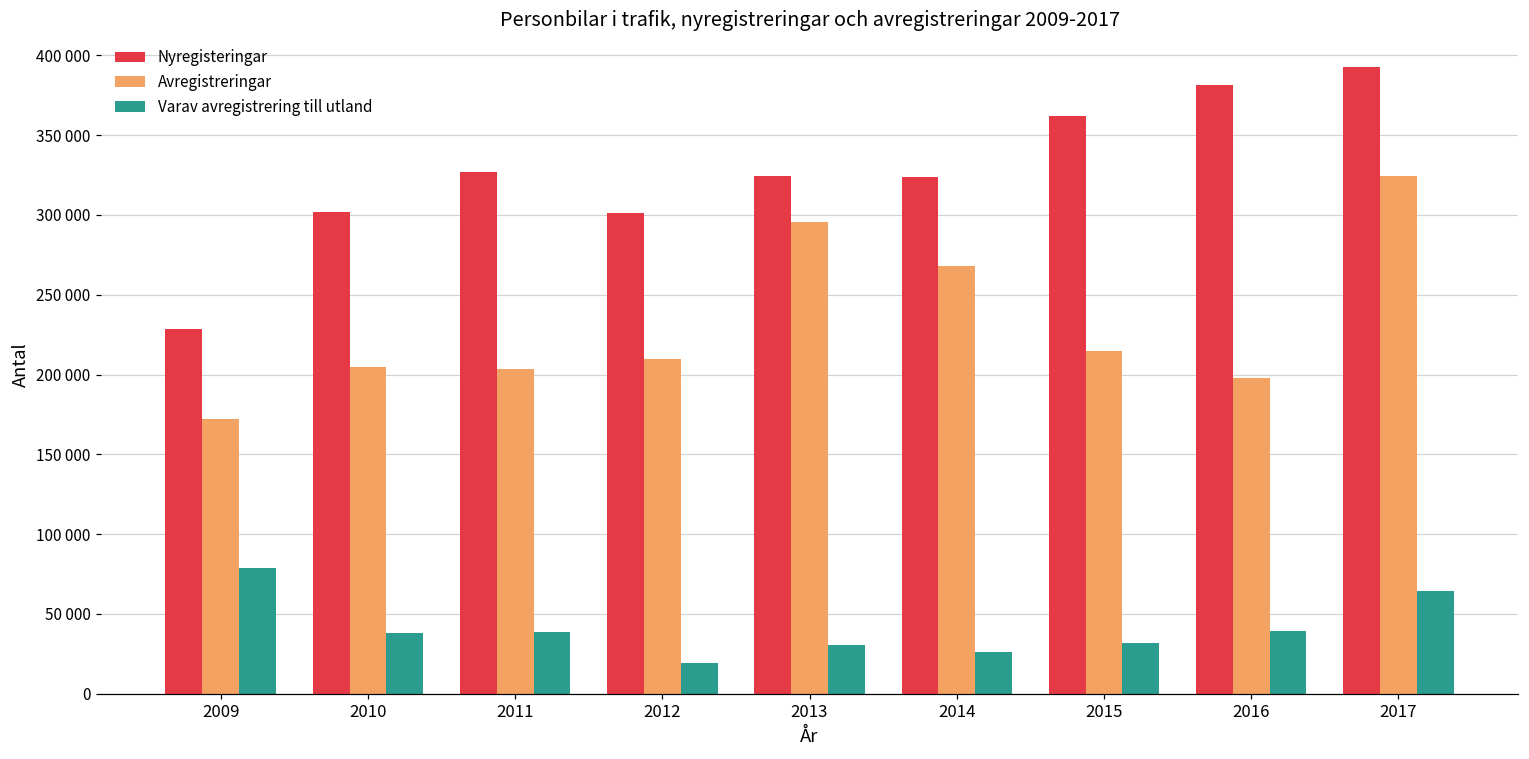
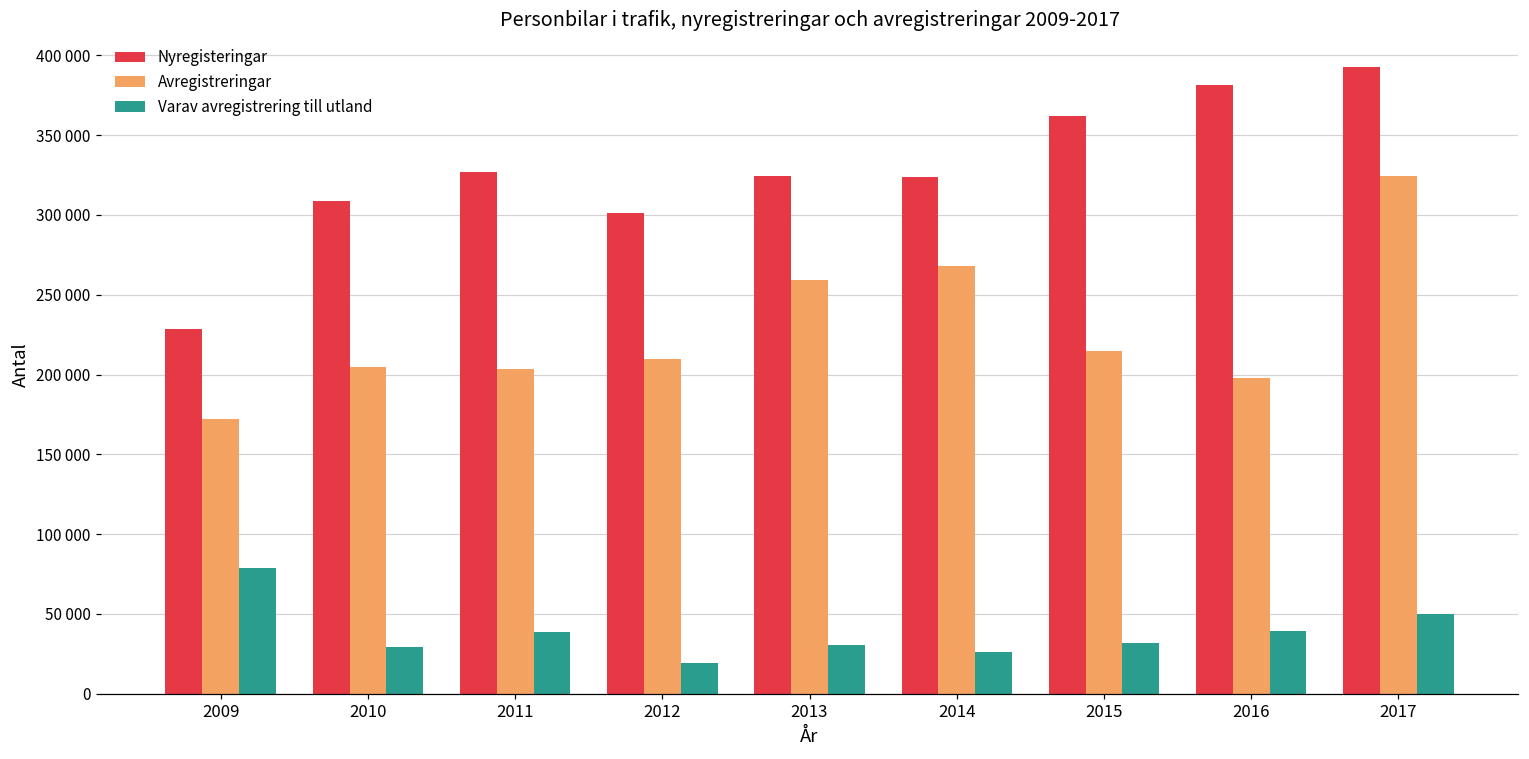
  {
    "Nyregisteringar": {
      "2009": 229000,
-     "2010": 302000,
+     "2010": 309000,
      "2011": 327000,
      "2012": 301000,
      "2013": 324000,
      "2014": 324000,
      "2015": 362000,
      "2016": 381000,
      "2017": 393000
    },
    "Avregistreringar": {
      "2009": 172000,
      "2010": 205000,
      "2011": 204000,
      "2012": 210000,
-     "2013": 296000,
+     "2013": 259000,
      "2014": 268000,
      "2015": 215000,
      "2016": 198000,
      "2017": 325000
    },
    "Varav avregistrering till utland": {
      "2009": 79000,
-     "2010": 38000,
+     "2010": 29000,
      "2011": 39000,
      "2012": 19000,
      "2013": 31000,
      "2014": 26000,
      "2015": 32000,
      "2016": 39000,
-     "2017": 64000
+     "2017": 50000
    }
  }
